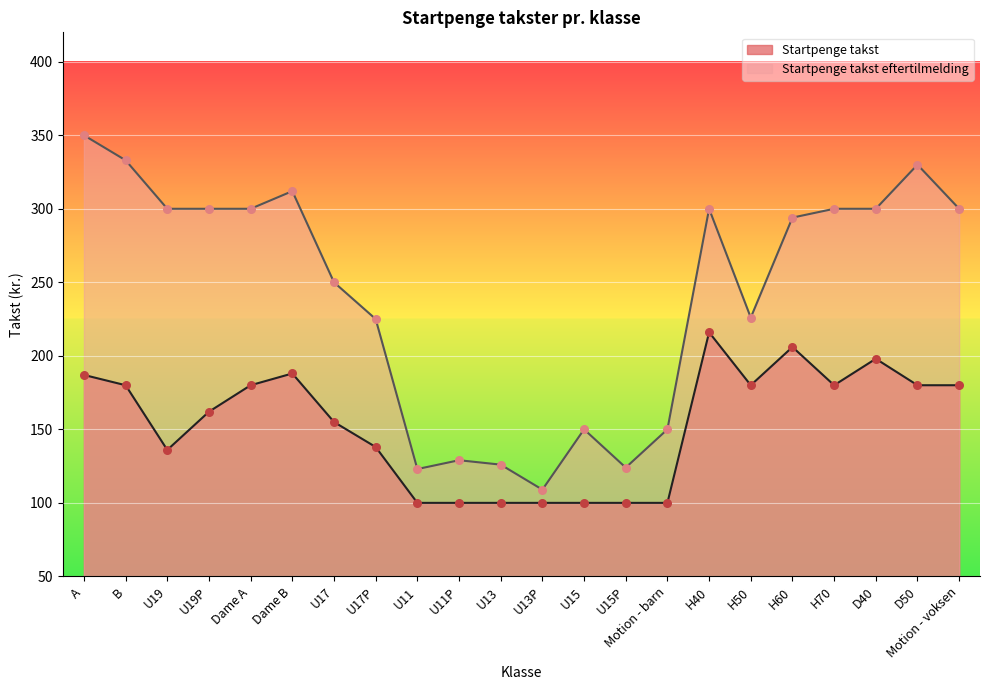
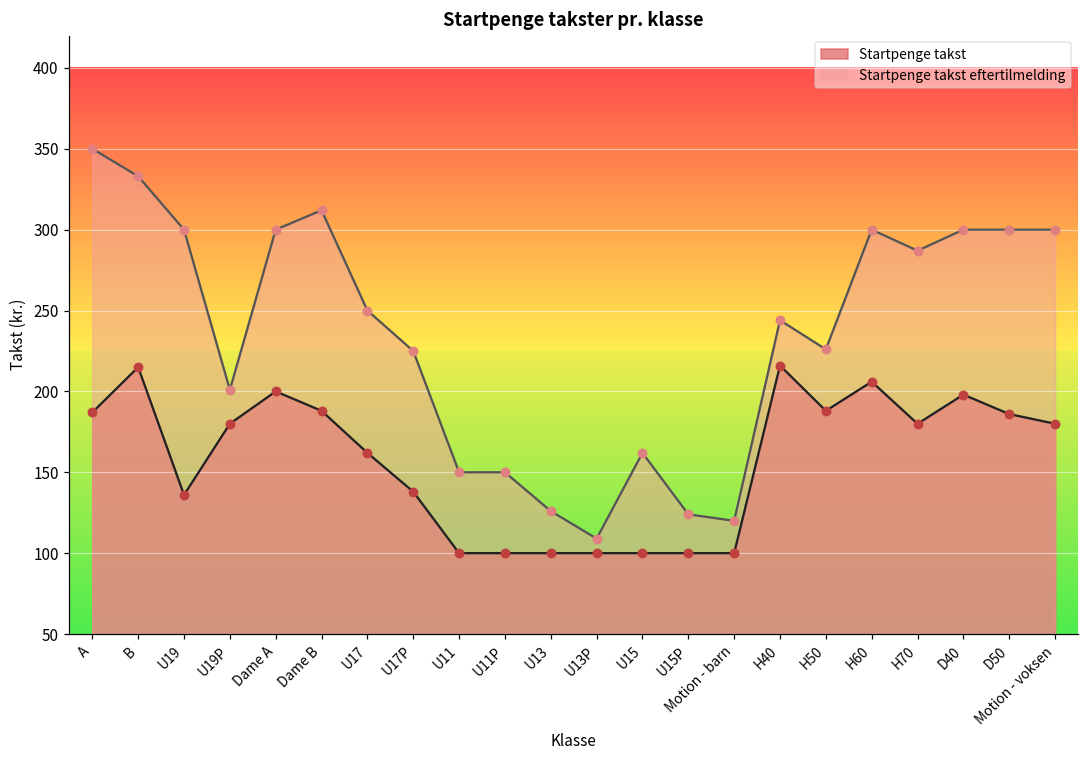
  {
    "Startpenge takst": {
      "A": 187,
-     "B": 180,
+     "B": 215,
      "U19": 136,
-     "U19P": 162,
-     "Dame A": 180,
+     "U19P": 180,
+     "Dame A": 200,
      "Dame B": 188,
-     "U17": 155,
+     "U17": 162,
      "U17P": 138,
      "U11": 100,
      "U11P": 100,
      "U13": 100,
      "U13P": 100,
      "U15": 100,
      "U15P": 100,
      "Motion - barn": 100,
      "H40": 216,
-     "H50": 180,
+     "H50": 188,
      "H60": 206,
      "H70": 180,
      "D40": 198,
-     "D50": 180,
+     "D50": 186,
      "Motion - voksen": 180
    },
    "Startpenge takst eftertilmelding": {
      "A": 350,
      "B": 333,
      "U19": 300,
-     "U19P": 300,
+     "U19P": 201,
      "Dame A": 300,
      "Dame B": 312,
      "U17": 250,
      "U17P": 225,
-     "U11": 123,
-     "U11P": 129,
+     "U11": 150,
+     "U11P": 150,
      "U13": 126,
      "U13P": 109,
-     "U15": 150,
+     "U15": 162,
      "U15P": 124,
-     "Motion - barn": 150,
-     "H40": 300,
+     "Motion - barn": 120,
+     "H40": 244,
      "H50": 226,
-     "H60": 294,
-     "H70": 300,
+     "H60": 300,
+     "H70": 287,
      "D40": 300,
-     "D50": 330,
+     "D50": 300,
      "Motion - voksen": 300
    }
  }
